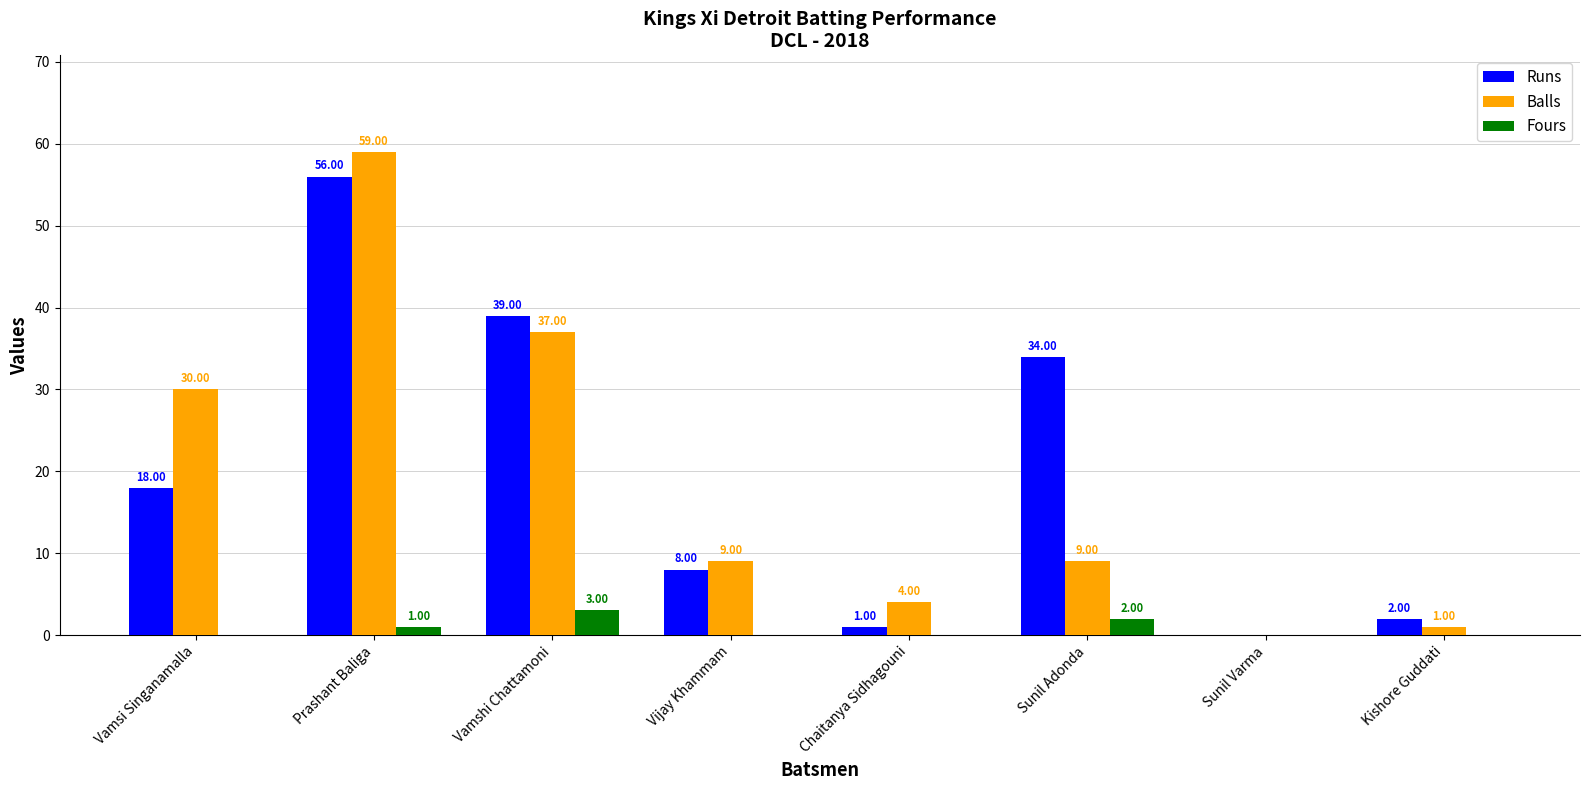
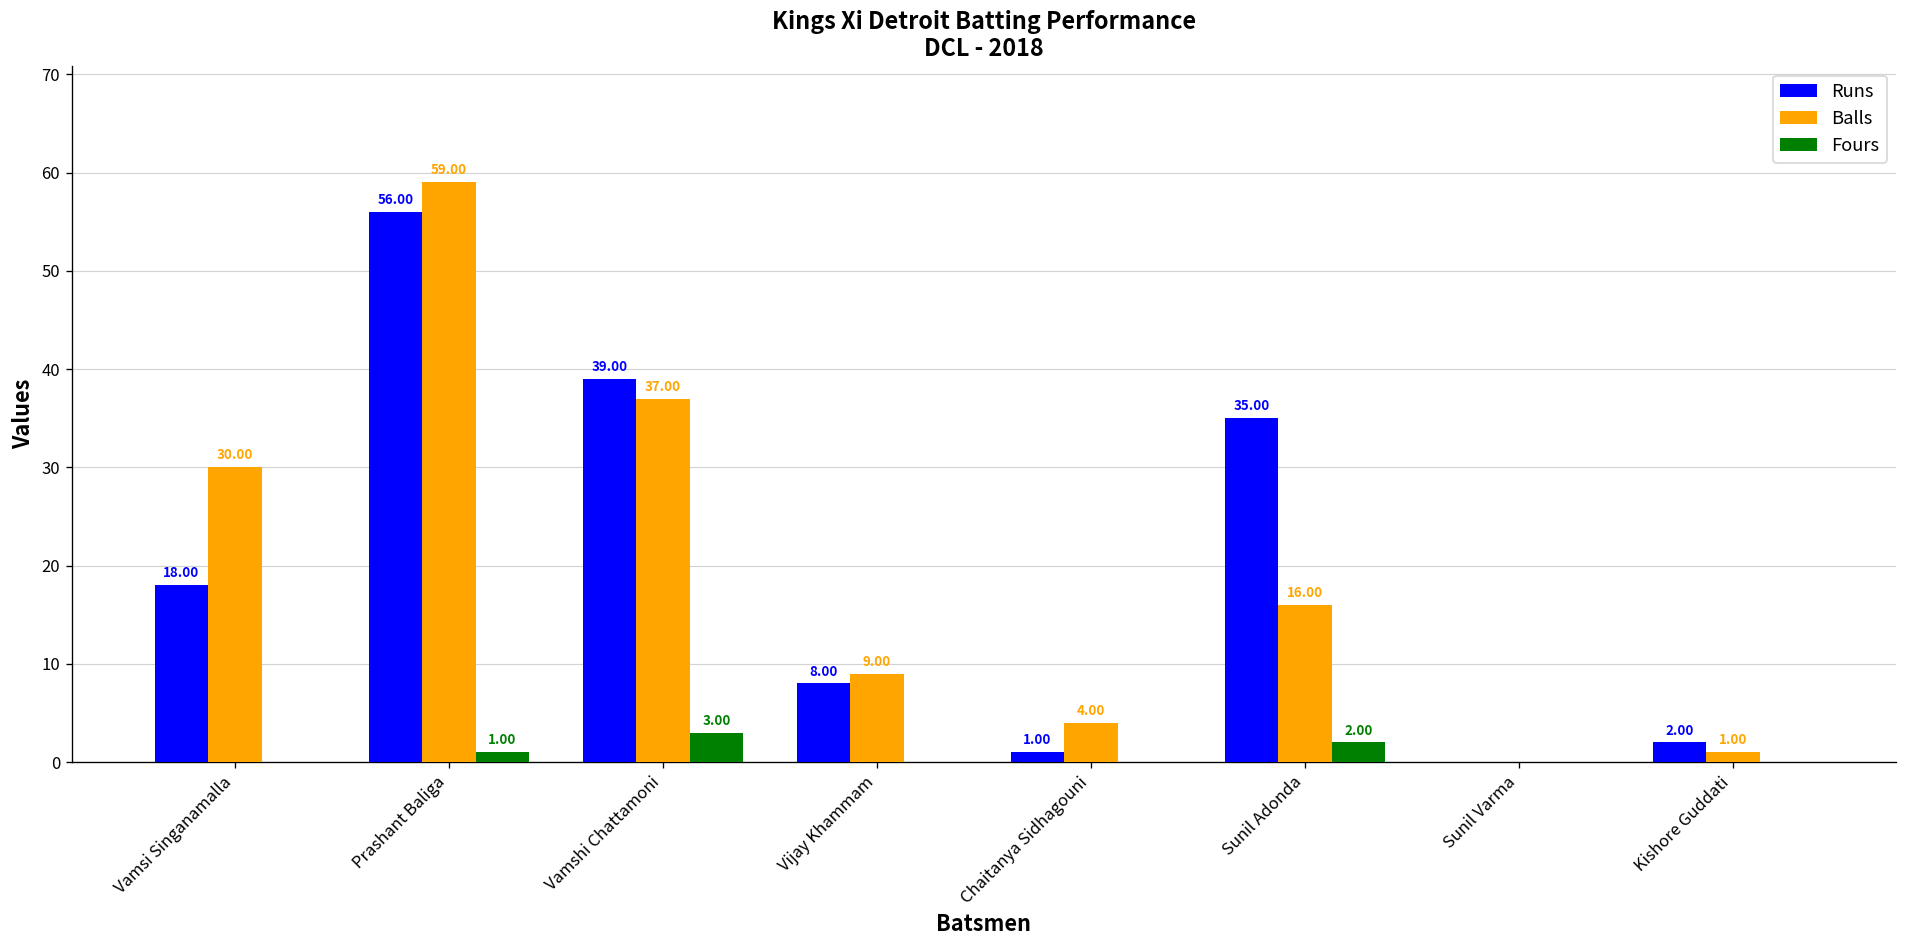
  {
    "Runs": {
      "Vamsi Singanamalla": 18.00,
      "Prashant Baliga": 56.00,
      "Vamshi Chattamoni": 39.00,
      "Vijay Khammam": 8.00,
      "Chaitanya Sidhagouni": 1.00,
-     "Sunil Adonda": 34.00,
+     "Sunil Adonda": 35.00,
      "Kishore Guddati": 2.00
    },
    "Balls": {
      "Vamsi Singanamalla": 30.00,
      "Prashant Baliga": 59.00,
      "Vamshi Chattamoni": 37.00,
      "Vijay Khammam": 9.00,
      "Chaitanya Sidhagouni": 4.00,
-     "Sunil Adonda": 9.00,
+     "Sunil Adonda": 16.00,
      "Kishore Guddati": 1.00
    },
    "Fours": {
      "Prashant Baliga": 1.00,
      "Vamshi Chattamoni": 3.00,
      "Sunil Adonda": 2.00
    }
  }
